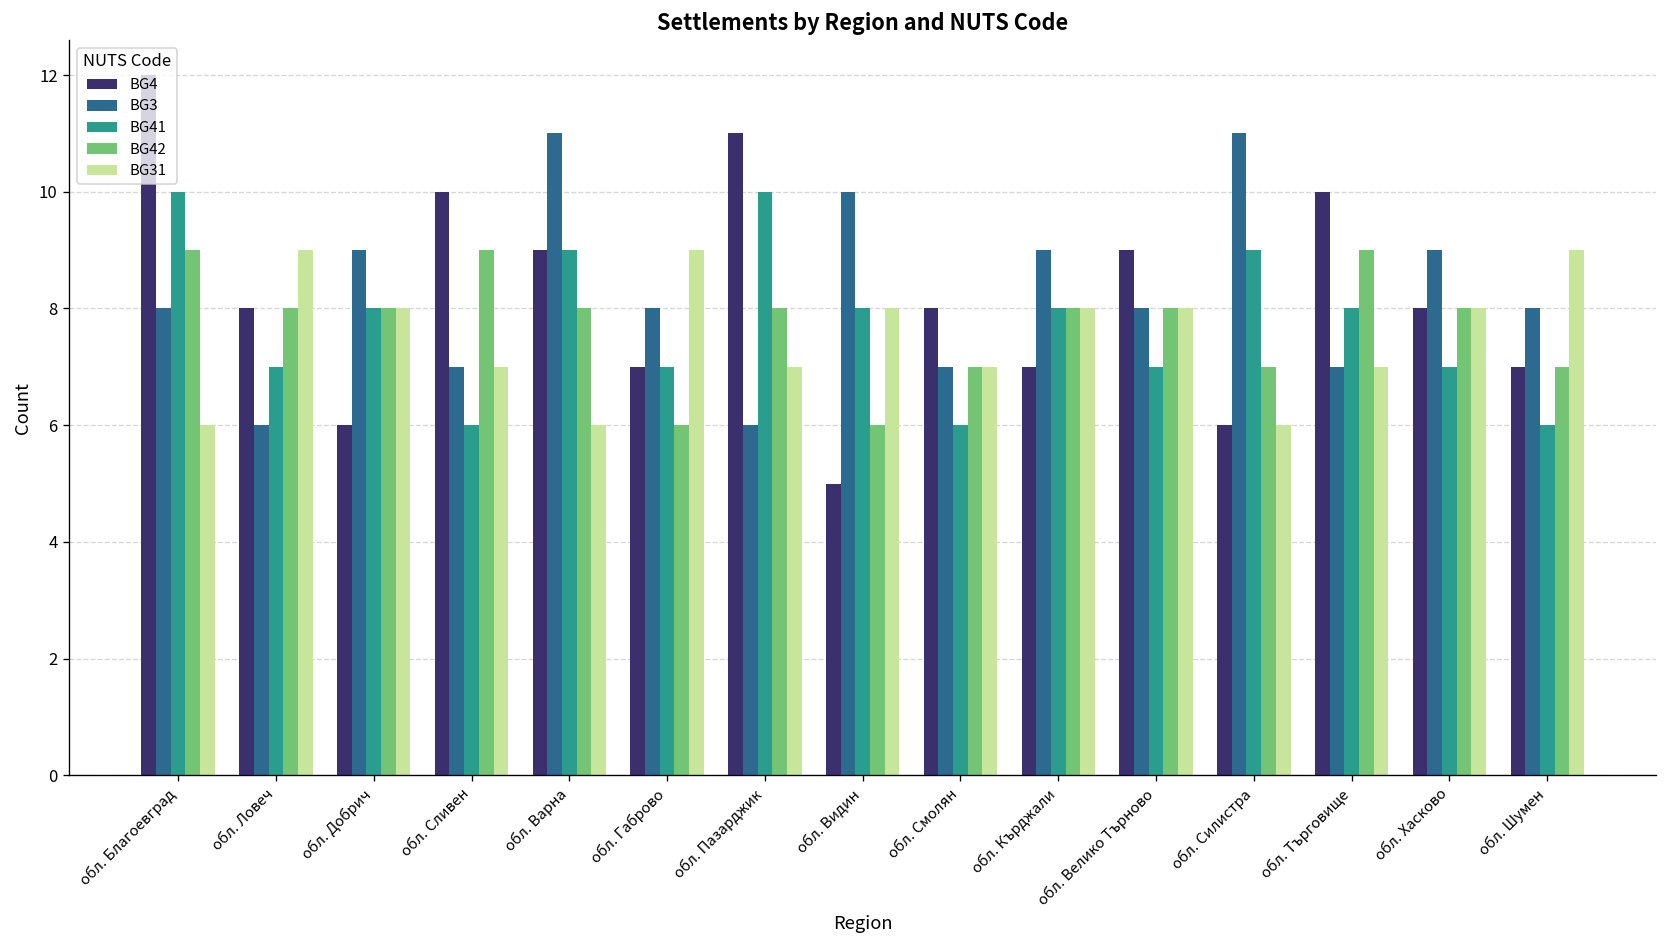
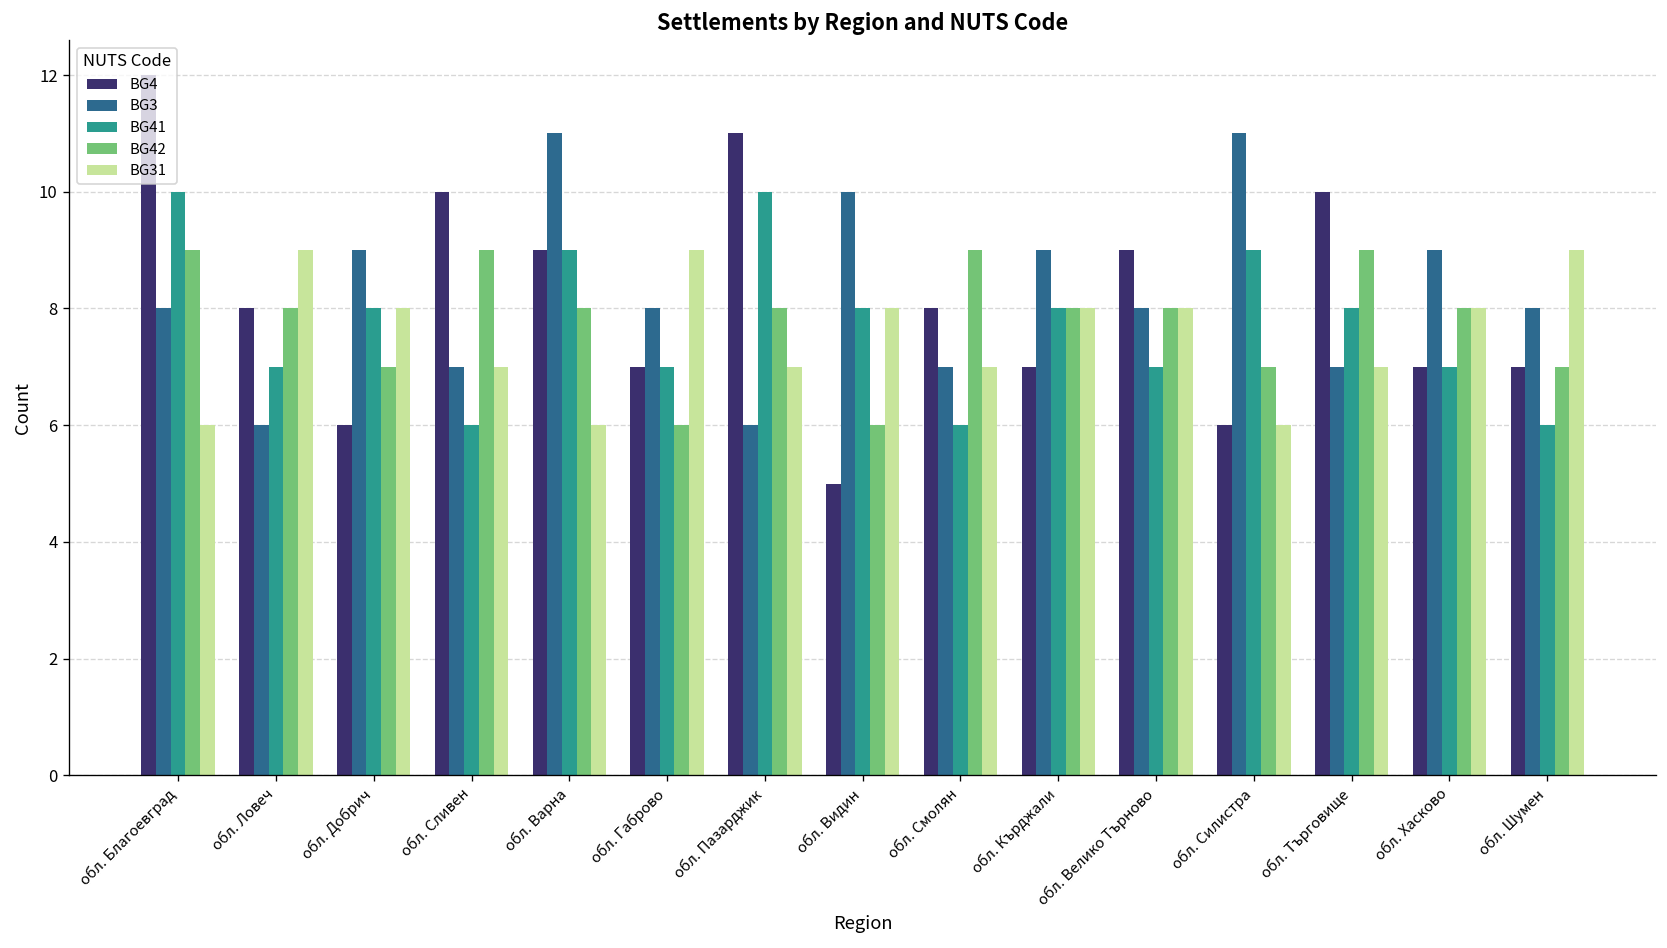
  {
    "BG4": {
      "обл. Ловеч": 8,
      "обл. Добрич": 6,
      "обл. Сливен": 10,
      "обл. Варна": 9,
      "обл. Габрово": 7,
      "обл. Пазарджик": 11,
      "обл. Видин": 5,
      "обл. Смолян": 8,
      "обл. Кърджали": 7,
      "обл. Велико Търново": 9,
      "обл. Силистра": 6,
      "обл. Търговище": 10,
-     "обл. Хасково": 8,
+     "обл. Хасково": 7,
      "обл. Шумен": 7
    },
    "BG42": {
      "обл. Благоевград": 9,
      "обл. Ловеч": 8,
-     "обл. Добрич": 8,
+     "обл. Добрич": 7,
      "обл. Сливен": 9,
      "обл. Варна": 8,
      "обл. Габрово": 6,
      "обл. Пазарджик": 8,
      "обл. Видин": 6,
-     "обл. Смолян": 7,
+     "обл. Смолян": 9,
      "обл. Кърджали": 8,
      "обл. Велико Търново": 8,
      "обл. Силистра": 7,
      "обл. Търговище": 9,
      "обл. Хасково": 8,
      "обл. Шумен": 7
    },
    "BG31": {
      "обл. Благоевград": 6,
      "обл. Ловеч": 9,
      "обл. Добрич": 8,
      "обл. Сливен": 7,
      "обл. Варна": 6,
      "обл. Габрово": 9,
      "обл. Пазарджик": 7,
      "обл. Видин": 8,
      "обл. Смолян": 7,
      "обл. Кърджали": 8,
      "обл. Велико Търново": 8,
      "обл. Силистра": 6,
      "обл. Търговище": 7,
      "обл. Хасково": 8,
      "обл. Шумен": 9
    }
  }
